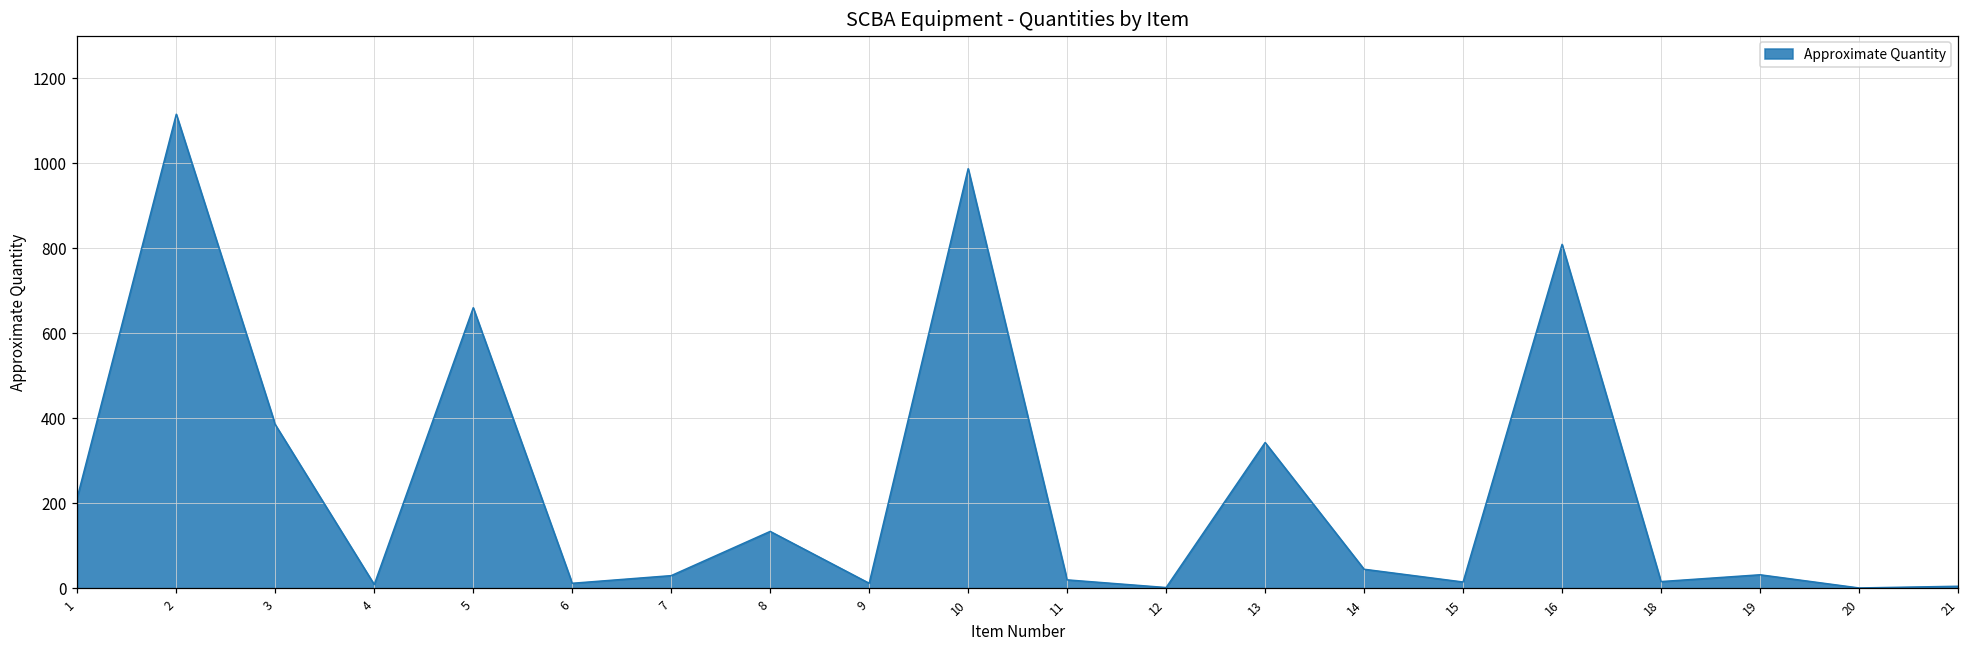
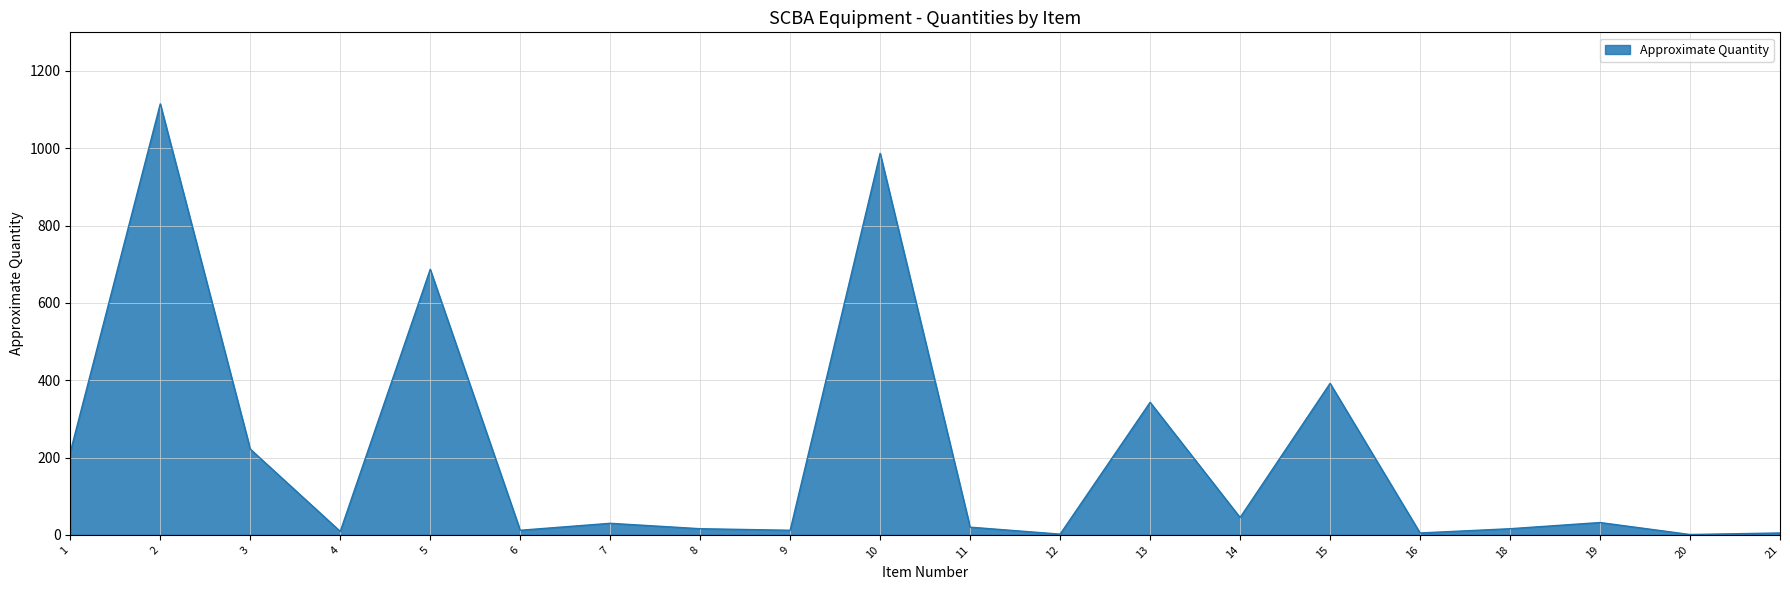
  {
    "1": 210,
    "2": 1120,
-   "3": 390,
+   "3": 220,
    "4": 10,
-   "5": 660,
+   "5": 690,
    "6": 10,
    "7": 30,
-   "8": 130,
+   "8": 20,
    "9": 10,
    "10": 990,
    "11": 20,
    "12": 0,
    "13": 340,
    "14": 50,
-   "15": 20,
-   "16": 810,
+   "15": 390,
+   "16": 10,
    "18": 20,
    "19": 30,
    "20": 0,
    "21": 10
  }
